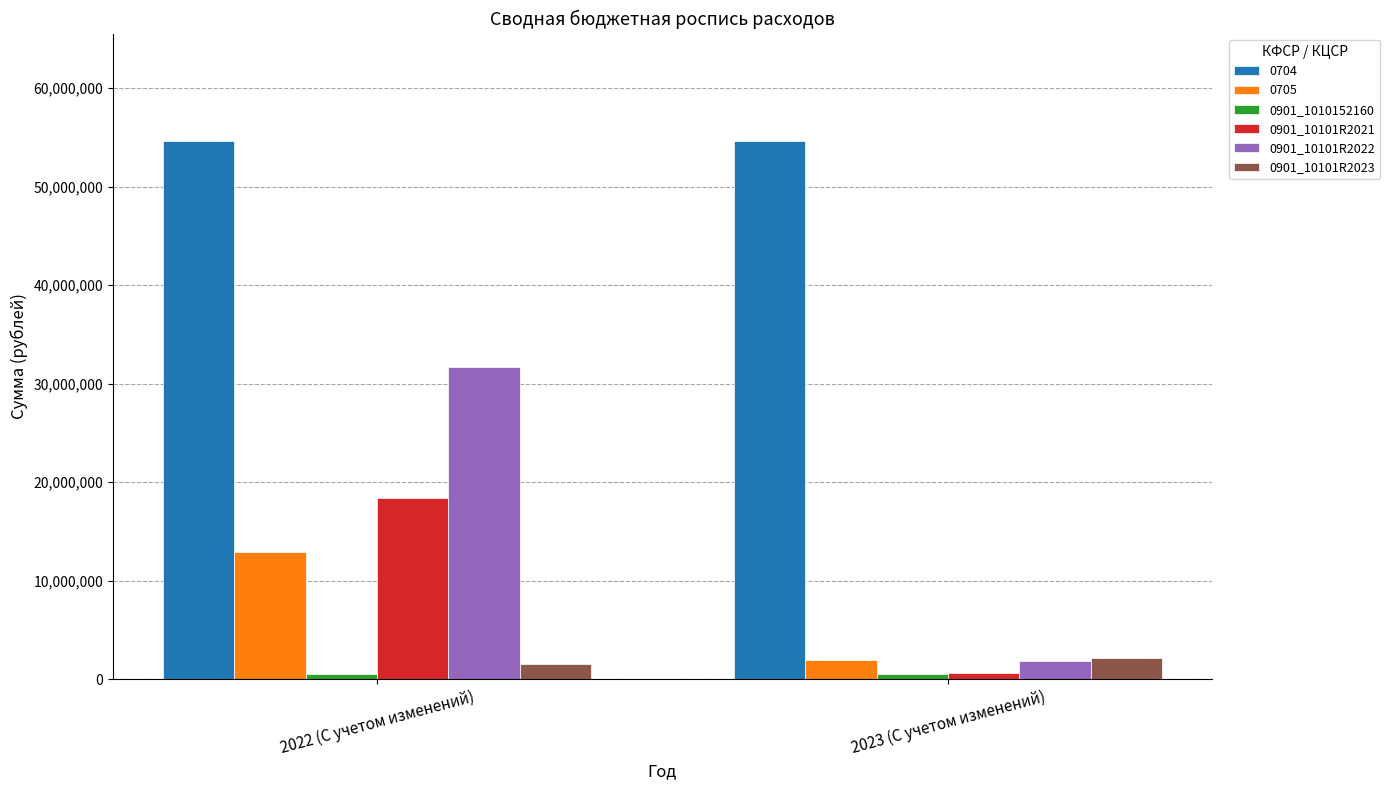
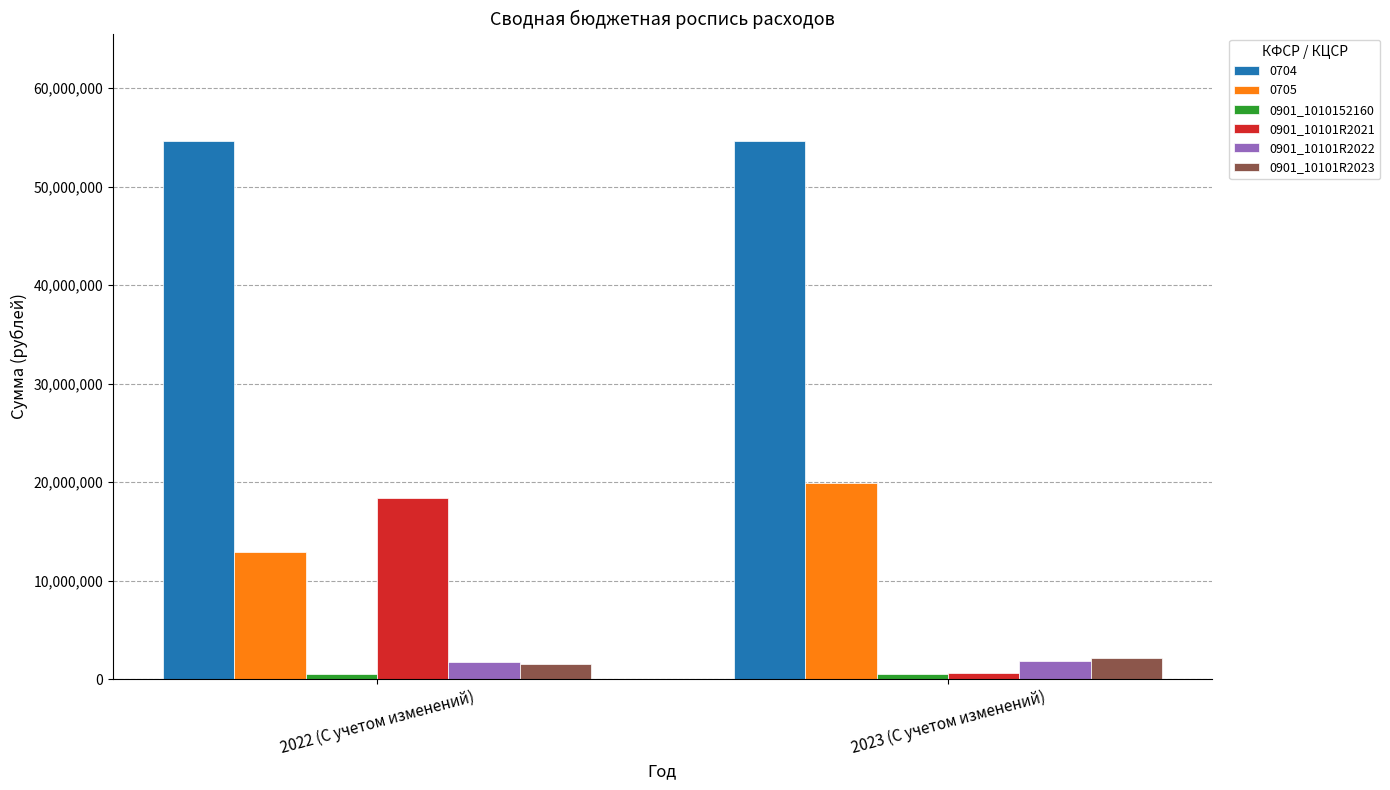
  {
    "0704": {
      "2022 (С учетом изменений)": "55,000,000",
      "2023 (С учетом изменений)": "55,000,000"
    },
    "0705": {
      "2022 (С учетом изменений)": "13,000,000",
-     "2023 (С учетом изменений)": "2,000,000"
+     "2023 (С учетом изменений)": "20,000,000"
    },
    "0901_1010152160": {
      "2022 (С учетом изменений)": "1,000,000",
      "2023 (С учетом изменений)": "1,000,000"
    },
    "0901_10101R2021": {
      "2022 (С учетом изменений)": "18,000,000",
      "2023 (С учетом изменений)": "1,000,000"
    },
    "0901_10101R2022": {
-     "2022 (С учетом изменений)": "32,000,000",
+     "2022 (С учетом изменений)": "2,000,000",
      "2023 (С учетом изменений)": "2,000,000"
    },
    "0901_10101R2023": {
      "2022 (С учетом изменений)": "2,000,000",
      "2023 (С учетом изменений)": "2,000,000"
    }
  }
